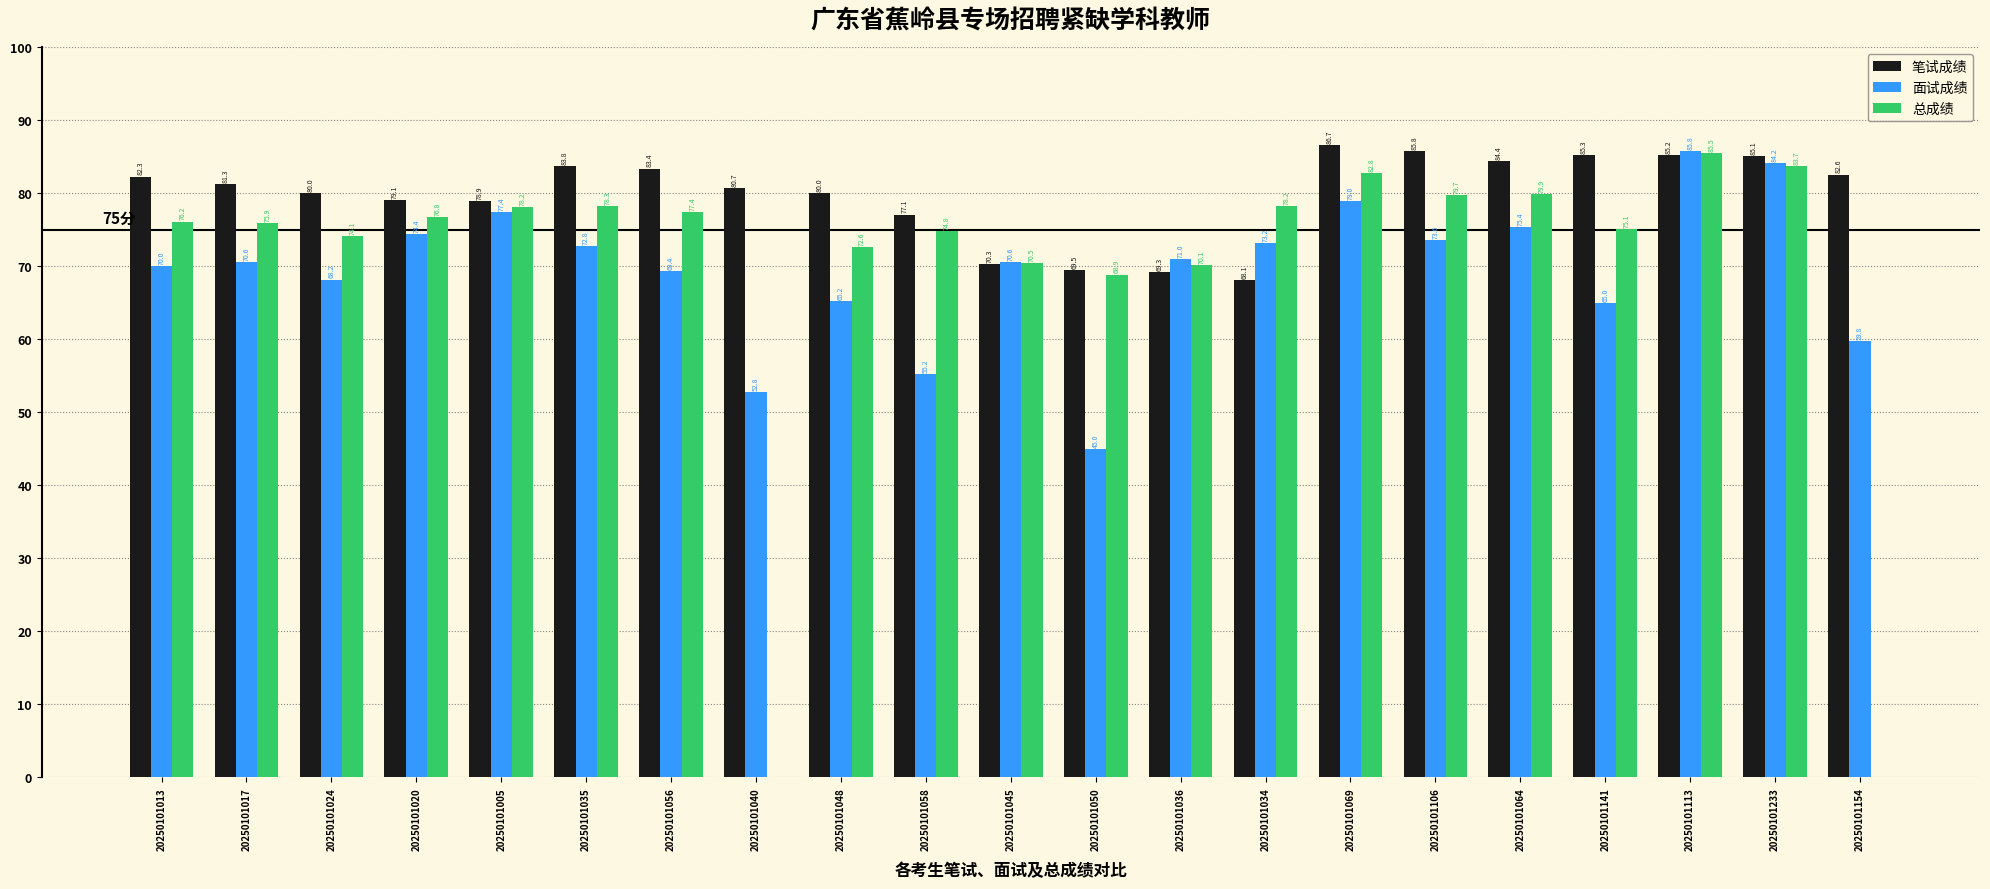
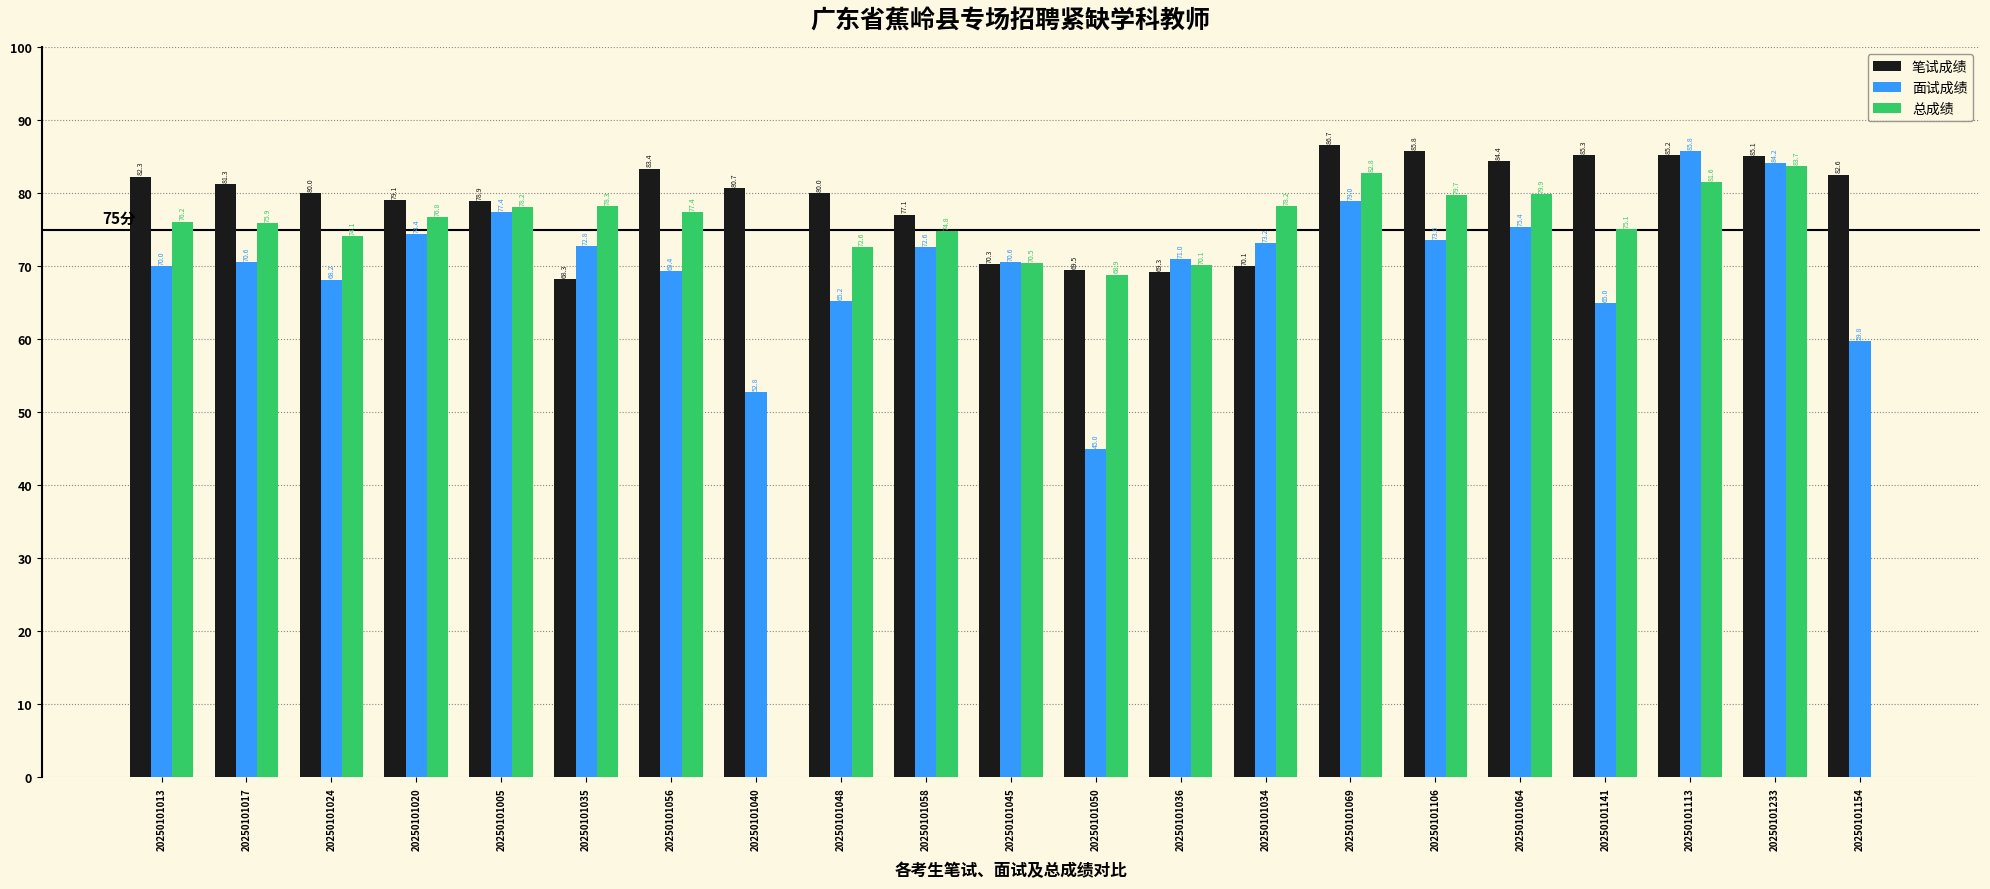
  {
    "笔试成绩": {
      "20250101013": 82.3,
      "20250101017": 81.3,
      "20250101024": 80.0,
      "20250101020": 79.1,
      "20250101005": 78.9,
-     "20250101035": 83.8,
+     "20250101035": 68.3,
      "20250101056": 83.4,
      "20250101040": 80.7,
      "20250101048": 80.0,
      "20250101058": 77.1,
      "20250101045": 70.3,
      "20250101050": 69.5,
      "20250101036": 69.3,
-     "20250101034": 68.1,
+     "20250101034": 70.1,
      "20250101069": 86.7,
      "20250101106": 85.8,
      "20250101064": 84.4,
      "20250101141": 85.3,
      "20250101113": 85.2,
      "20250101233": 85.1,
      "20250101154": 82.6
    },
    "面试成绩": {
      "20250101013": 70.0,
      "20250101017": 70.6,
      "20250101024": 68.2,
      "20250101020": 74.4,
      "20250101005": 77.4,
      "20250101035": 72.8,
      "20250101056": 69.4,
      "20250101040": 52.8,
      "20250101048": 65.2,
-     "20250101058": 55.2,
+     "20250101058": 72.6,
      "20250101045": 70.6,
      "20250101050": 45.0,
      "20250101036": 71.0,
      "20250101034": 73.2,
      "20250101069": 79.0,
      "20250101106": 73.6,
      "20250101064": 75.4,
      "20250101141": 65.0,
      "20250101113": 85.8,
      "20250101233": 84.2,
      "20250101154": 59.8
    },
    "总成绩": {
      "20250101013": 76.2,
      "20250101017": 75.9,
      "20250101024": 74.1,
      "20250101020": 76.8,
      "20250101005": 78.2,
      "20250101035": 78.3,
      "20250101056": 77.4,
      "20250101048": 72.6,
      "20250101058": 74.8,
      "20250101045": 70.5,
      "20250101050": 68.9,
      "20250101036": 70.1,
      "20250101034": 78.2,
      "20250101069": 82.8,
      "20250101106": 79.7,
      "20250101064": 79.9,
      "20250101141": 75.1,
-     "20250101113": 85.5,
+     "20250101113": 81.6,
      "20250101233": 83.7
    }
  }
